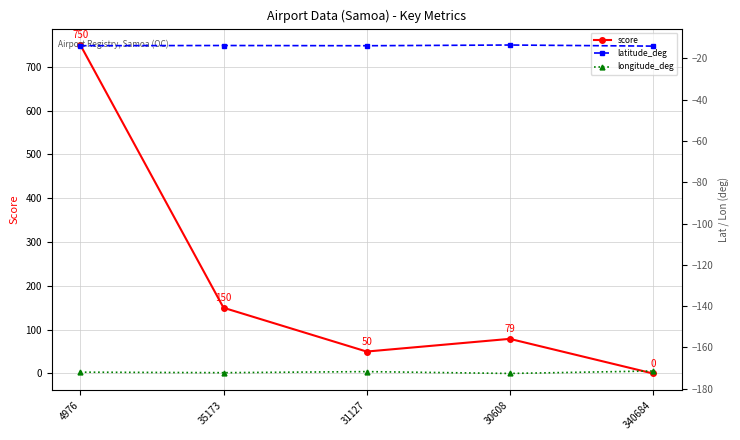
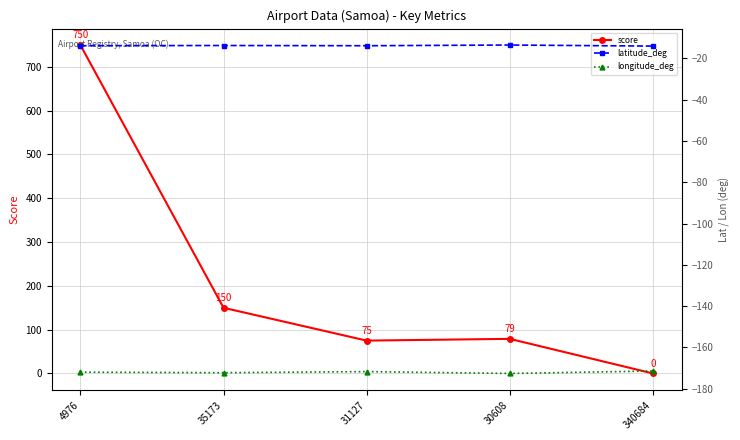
  {
    "score": {
      "4976": 750,
      "35173": 150,
-     "31127": 50,
+     "31127": 75,
      "30608": 79,
      "340684": 0
    }
  }
